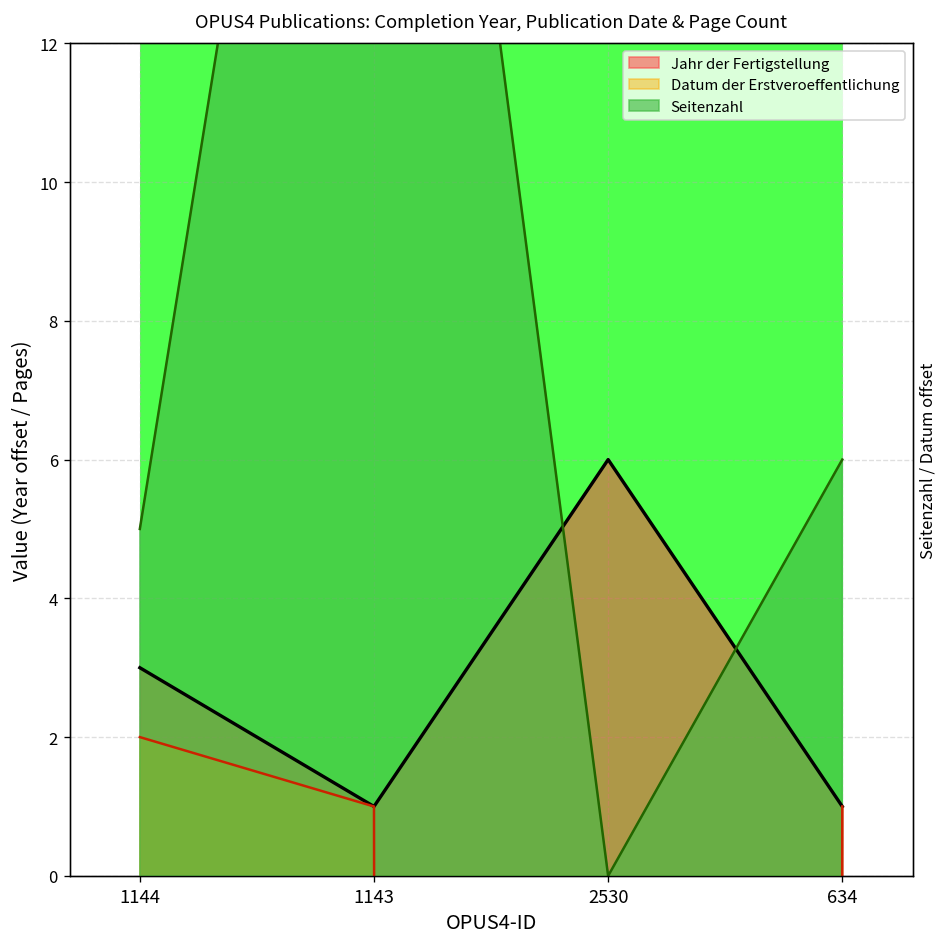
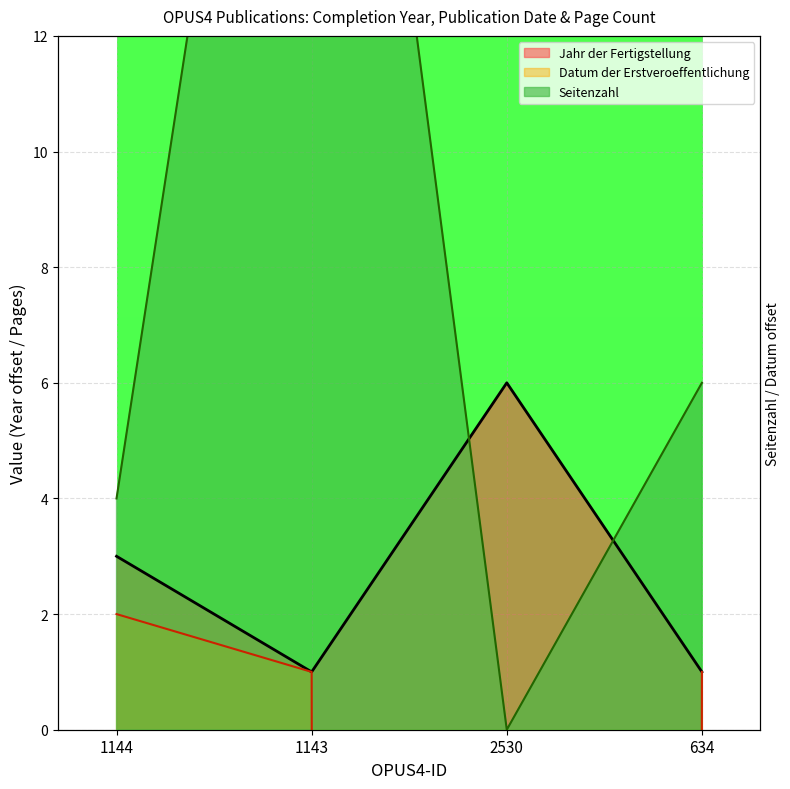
  {
    "Jahr der Fertigstellung": {
      "1144": 3,
      "2530": 6
    },
    "Seitenzahl": {
-     "1144": 5,
+     "1144": 4,
      "634": 6
    }
  }
